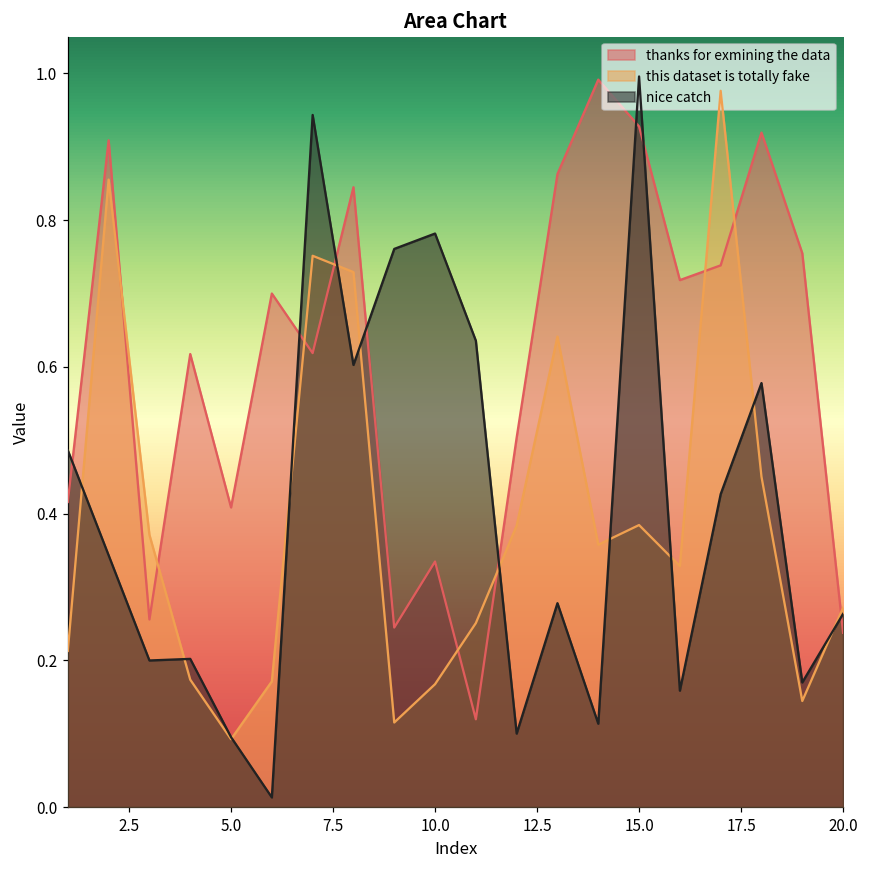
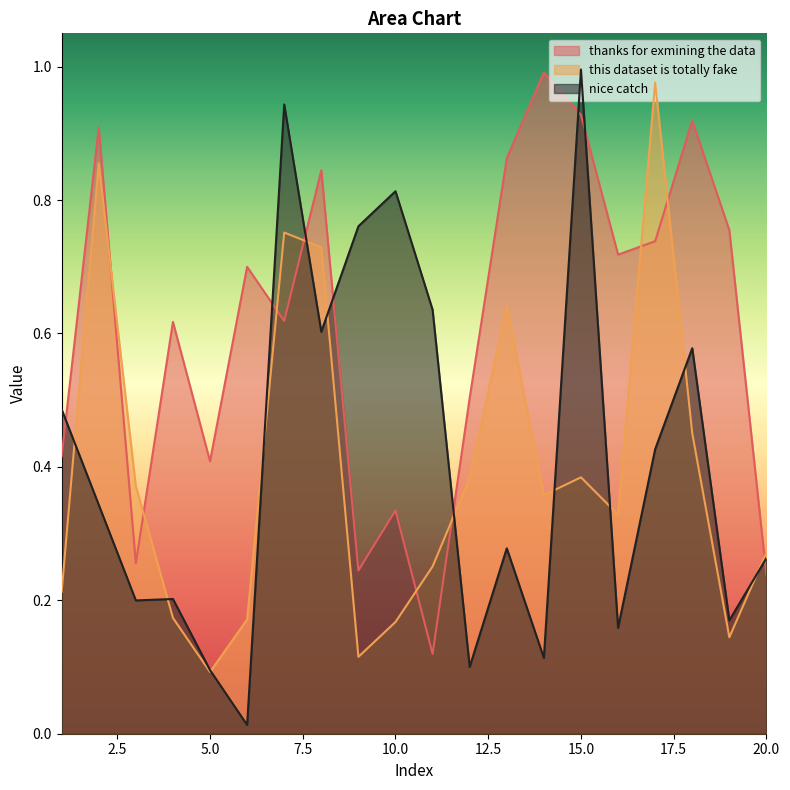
  {
    "nice catch": {
-     "10.0": 0.78,
+     "10.0": 0.81,
      "20.0": 0.26
    }
  }
